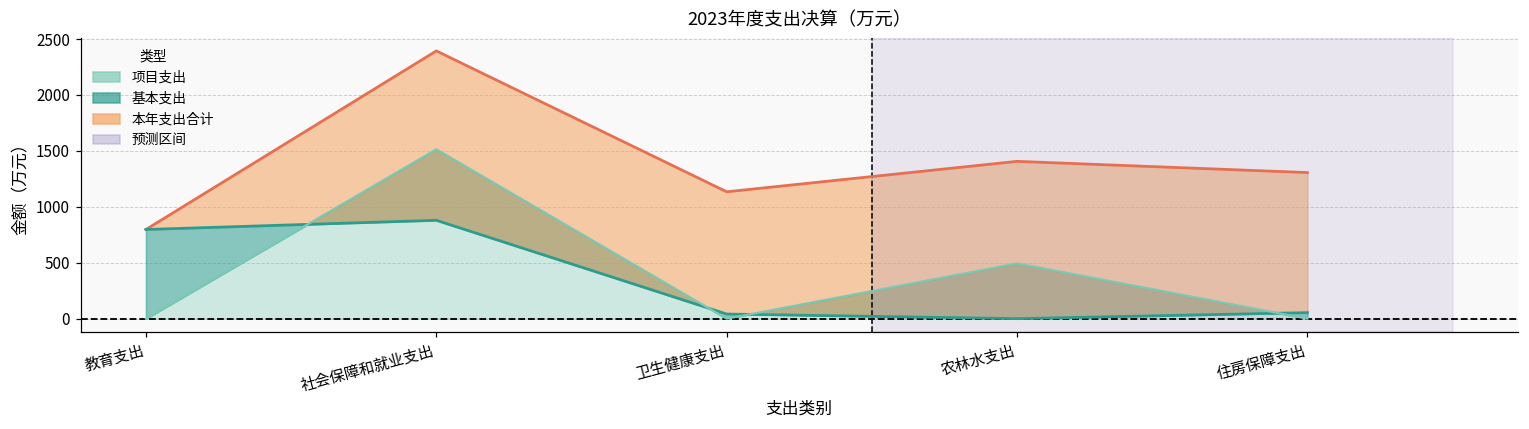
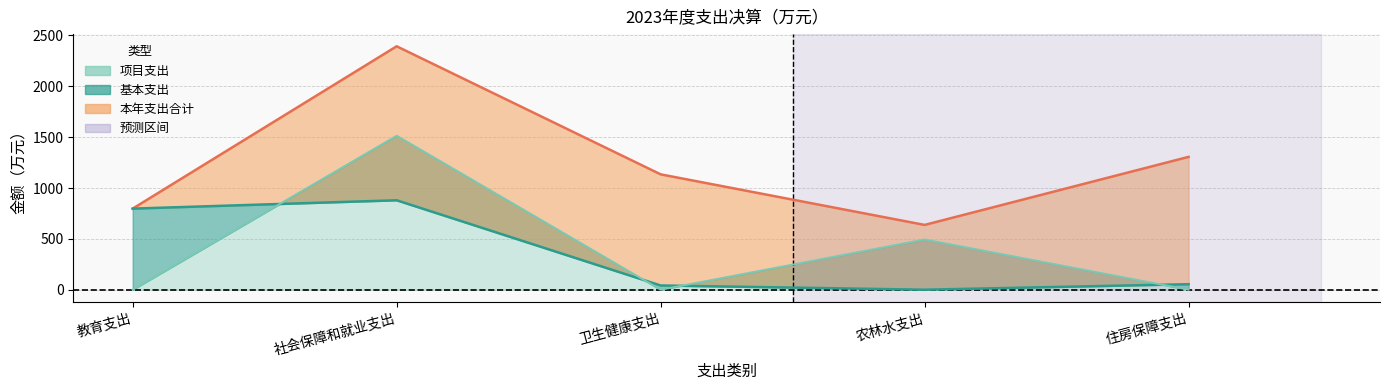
  {
    "项目支出": {
      "教育支出": 0,
      "卫生健康支出": 0,
      "住房保障支出": 0
    },
    "本年支出合计": {
      "社会保障和就业支出": 2390,
      "卫生健康支出": 1130,
-     "农林水支出": 1410,
+     "农林水支出": 640,
      "住房保障支出": 1310
    }
  }
